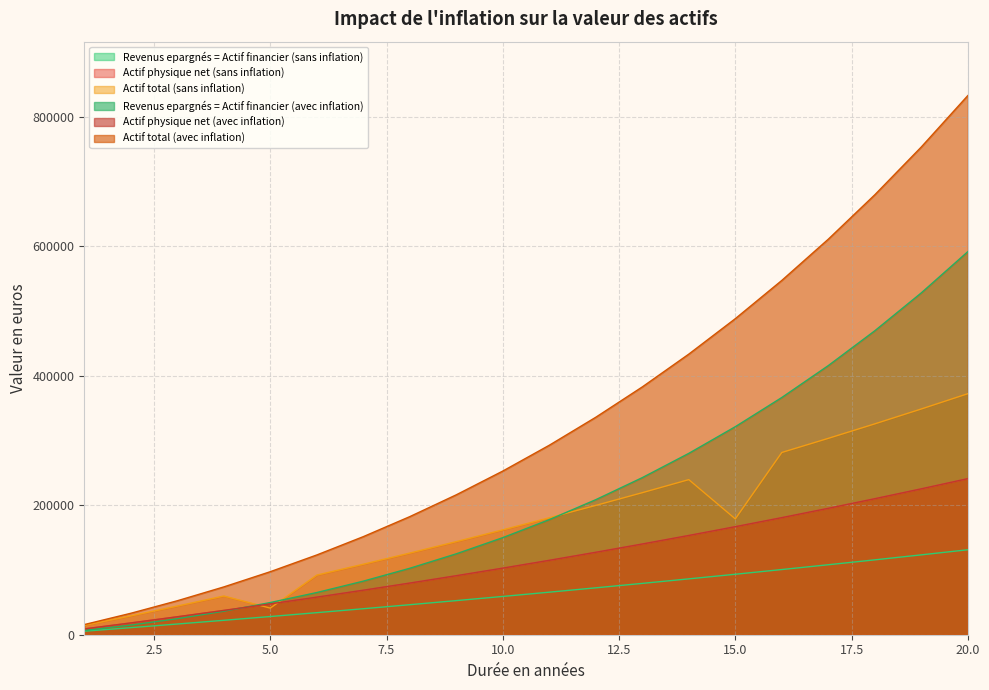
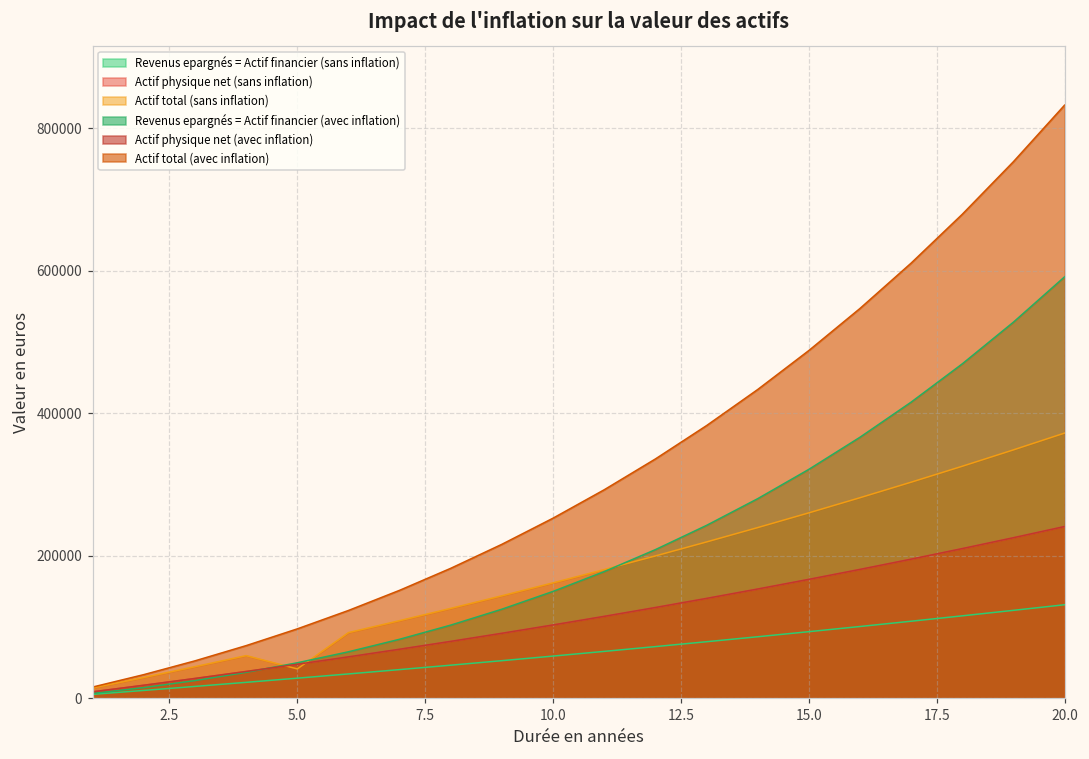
  {
    "Actif total (sans inflation)": {
      "5.0": 40000,
      "10.0": 160000,
-     "15.0": 180000,
+     "15.0": 260000,
      "20.0": 370000
    }
  }
